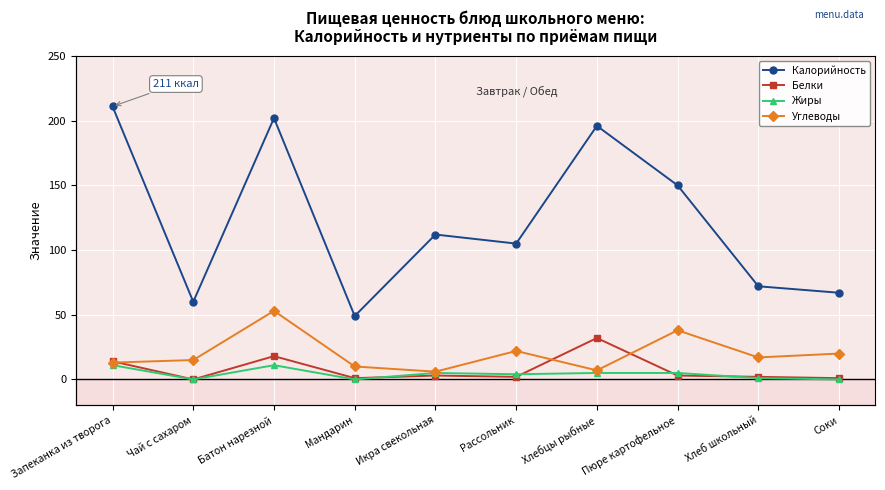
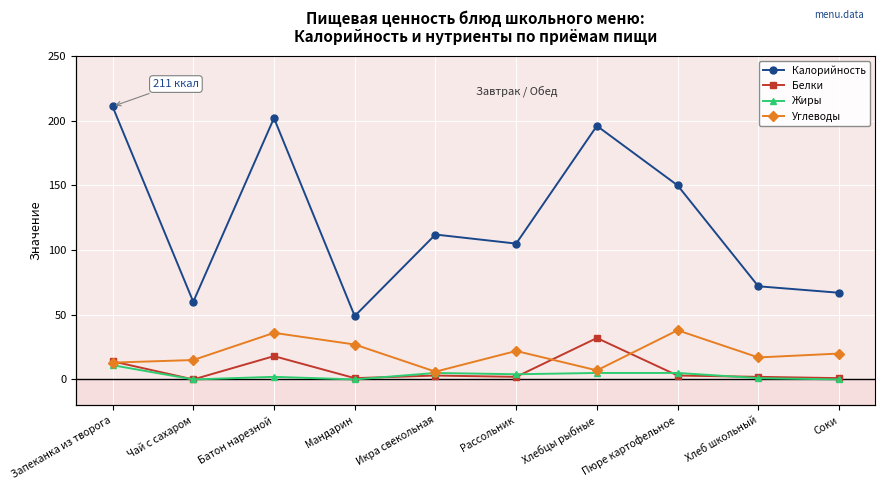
  {
    "Калорийность": {
      "Чай с сахаром": 60,
      "Батон нарезной": 202,
      "Мандарин": 49,
      "Икра свекольная": 112,
      "Рассольник": 105,
      "Хлебцы рыбные": 196,
      "Пюре картофельное": 150,
      "Хлеб школьный": 72,
      "Соки": 67
    },
    "Белки": {
      "Батон нарезной": 18,
      "Хлебцы рыбные": 32
    },
    "Жиры": {
      "Запеканка из творога": 11,
-     "Батон нарезной": 11,
+     "Батон нарезной": 2,
      "Хлебцы рыбные": 5
    },
    "Углеводы": {
      "Чай с сахаром": 15,
-     "Батон нарезной": 53,
-     "Мандарин": 10,
+     "Батон нарезной": 36,
+     "Мандарин": 27,
      "Рассольник": 22,
      "Хлебцы рыбные": 7,
      "Пюре картофельное": 38,
      "Хлеб школьный": 17,
      "Соки": 20
    }
  }
